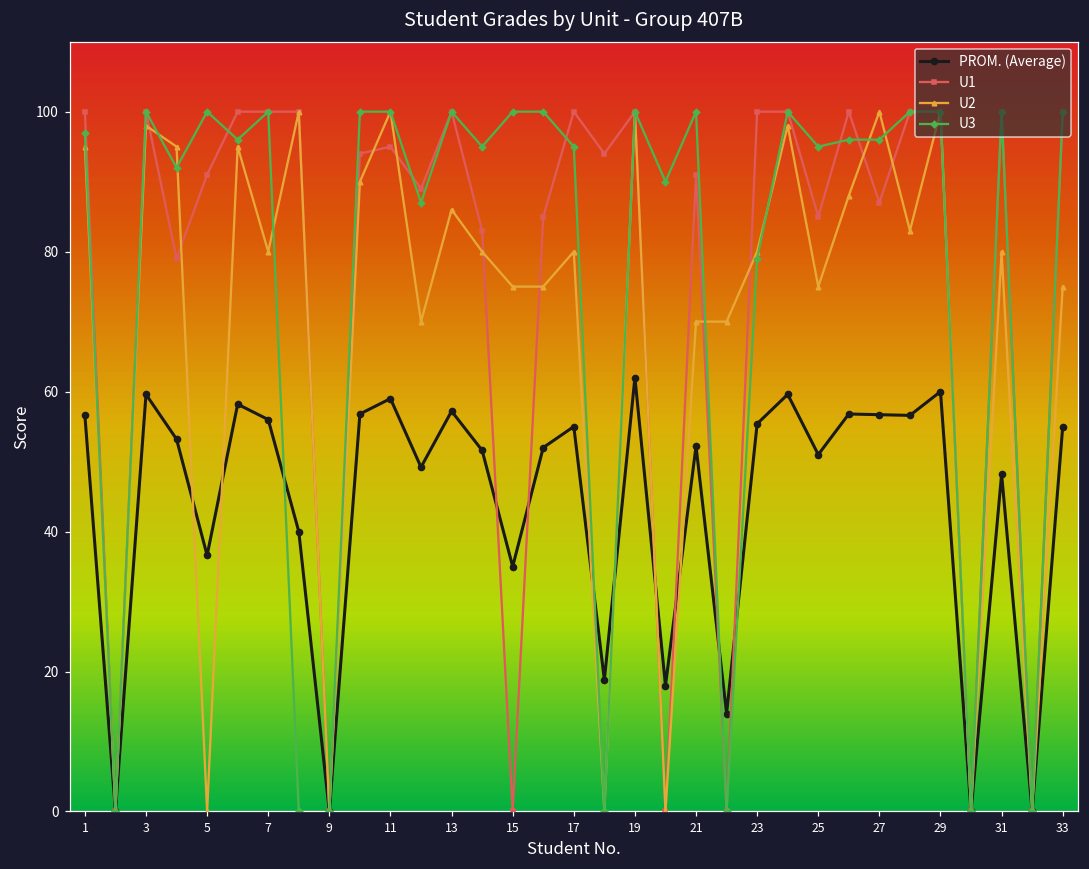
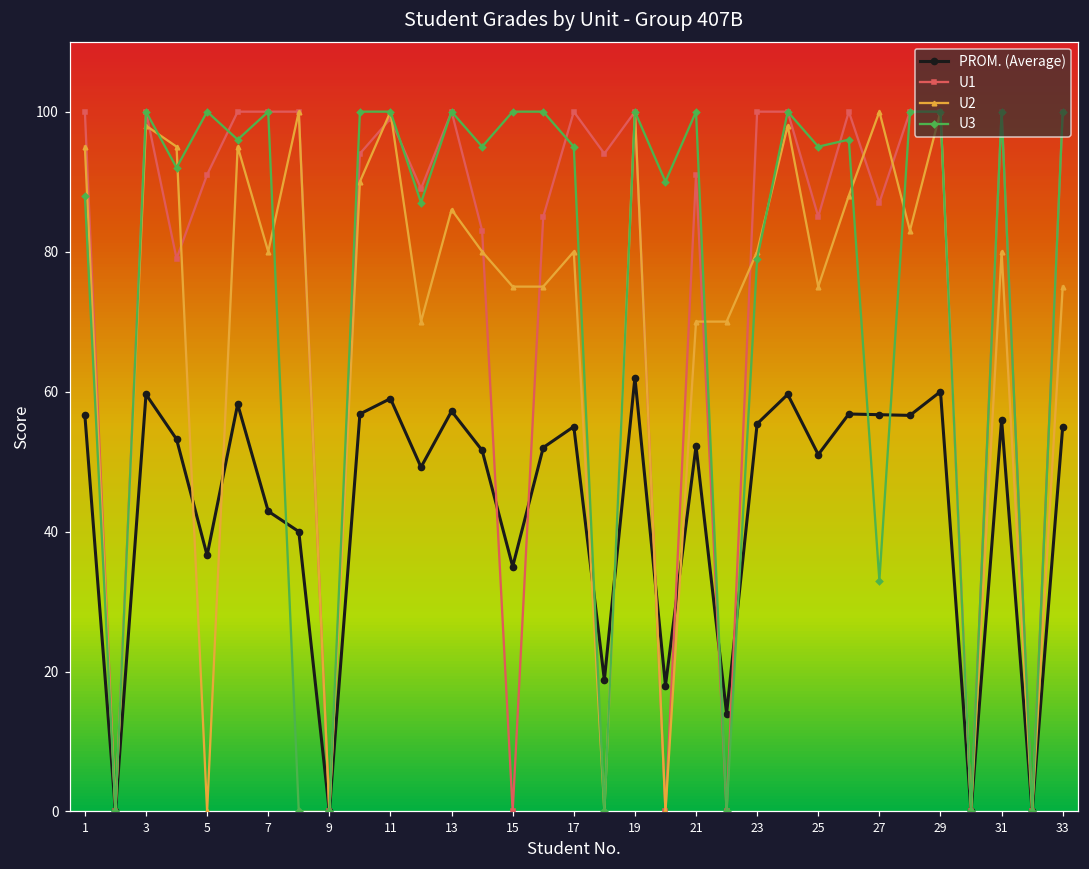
  {
    "PROM. (Average)": {
      "1": 57,
      "3": 60,
      "5": 37,
-     "7": 56,
+     "7": 43,
      "11": 59,
      "13": 57,
      "15": 35,
      "17": 55,
      "19": 62,
      "21": 52,
      "23": 55,
      "25": 51,
      "27": 57,
      "29": 60,
-     "31": 48,
+     "31": 56,
      "33": 55
    },
    "U1": {
      "1": 100,
      "5": 91,
-     "11": 95,
+     "11": 99,
      "15": 0,
      "17": 100,
      "21": 91,
      "23": 100,
      "25": 85,
      "27": 87
    },
    "U2": {
      "1": 95,
      "3": 98,
      "5": 0,
      "7": 80,
      "13": 86,
      "15": 75,
      "17": 80,
      "21": 70,
      "23": 80,
      "25": 75,
      "27": 100,
      "31": 80,
      "33": 75
    },
    "U3": {
-     "1": 97,
+     "1": 88,
      "5": 100,
      "15": 100,
      "17": 95,
      "21": 100,
      "23": 79,
      "25": 95,
-     "27": 96
+     "27": 33
    }
  }
